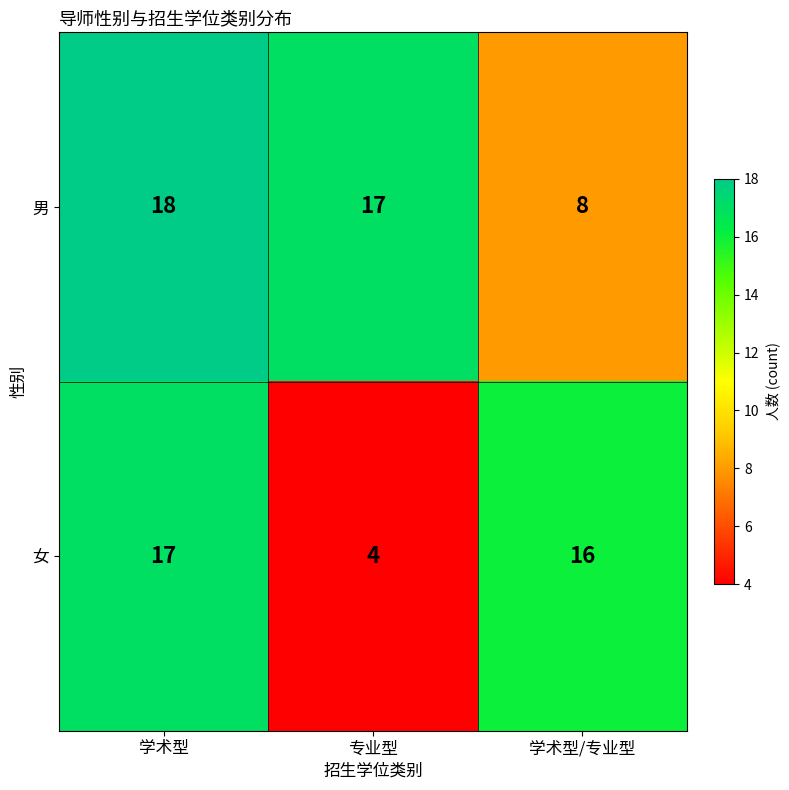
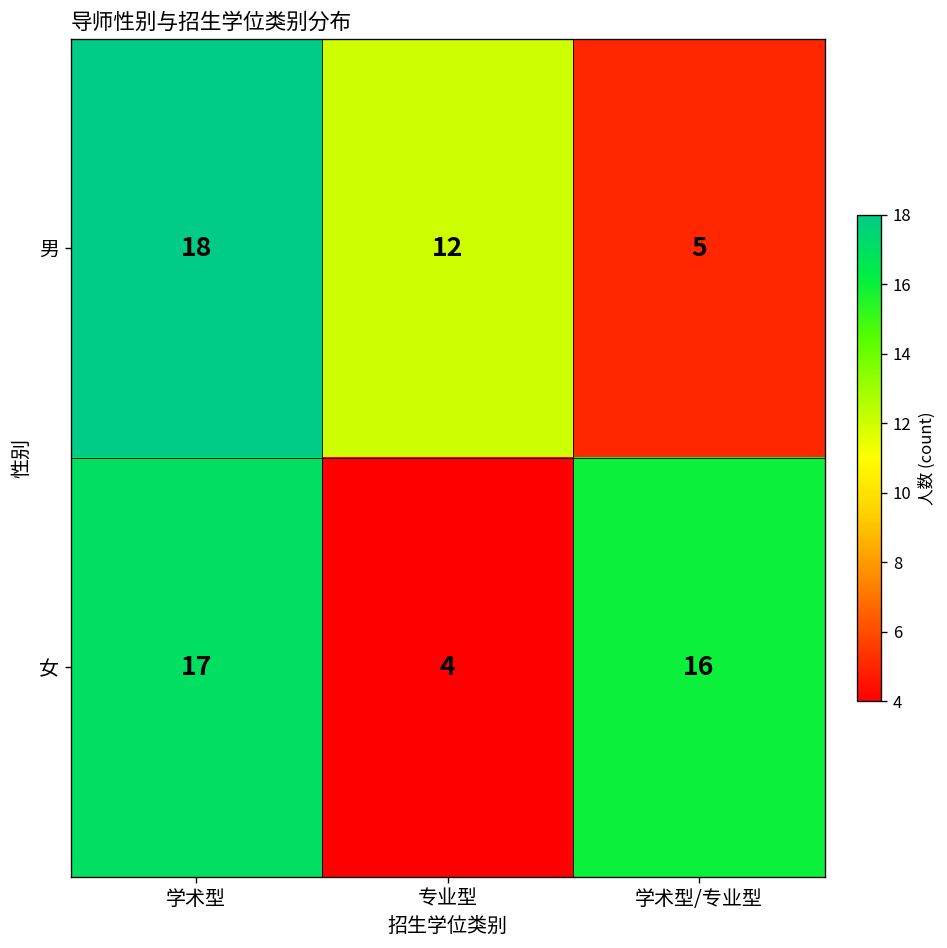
  {
    "男": {
      "学术型": 18,
-     "专业型": 17,
-     "学术型/专业型": 8
+     "专业型": 12,
+     "学术型/专业型": 5
    },
    "女": {
      "学术型": 17,
      "专业型": 4,
      "学术型/专业型": 16
    }
  }
